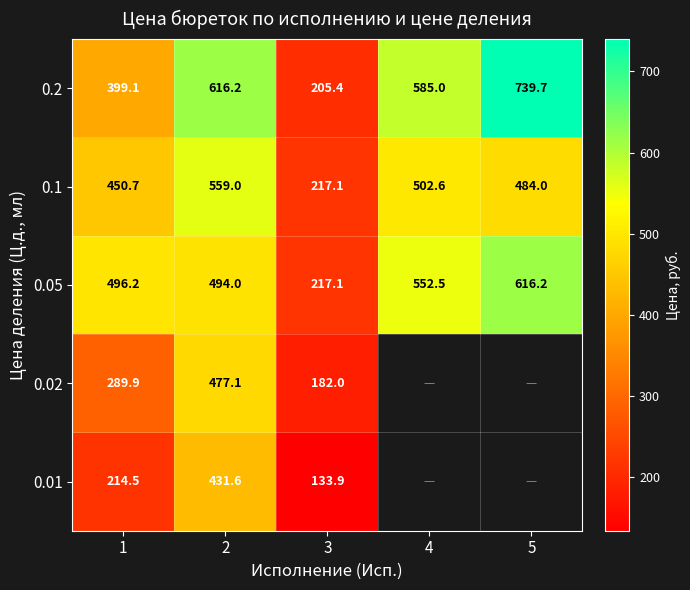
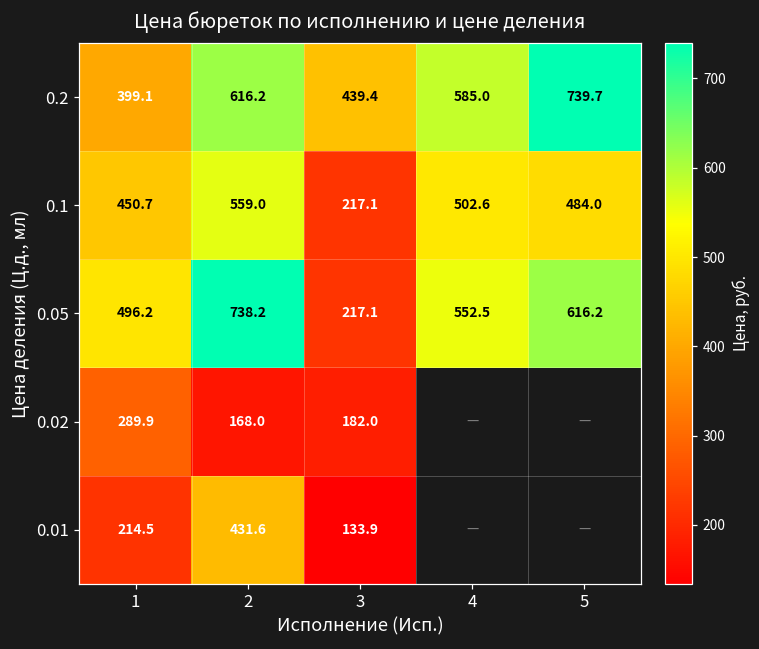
  {
    "0.2": {
      "1": 399.1,
      "2": 616.2,
-     "3": 205.4,
+     "3": 439.4,
      "4": 585.0,
      "5": 739.7
    },
    "0.1": {
      "1": 450.7,
      "2": 559.0,
      "3": 217.1,
      "4": 502.6,
      "5": 484.0
    },
    "0.05": {
      "1": 496.2,
-     "2": 494.0,
+     "2": 738.2,
      "3": 217.1,
      "4": 552.5,
      "5": 616.2
    },
    "0.02": {
      "1": 289.9,
-     "2": 477.1,
+     "2": 168.0,
      "3": 182.0
    },
    "0.01": {
      "1": 214.5,
      "2": 431.6,
      "3": 133.9
    }
  }
